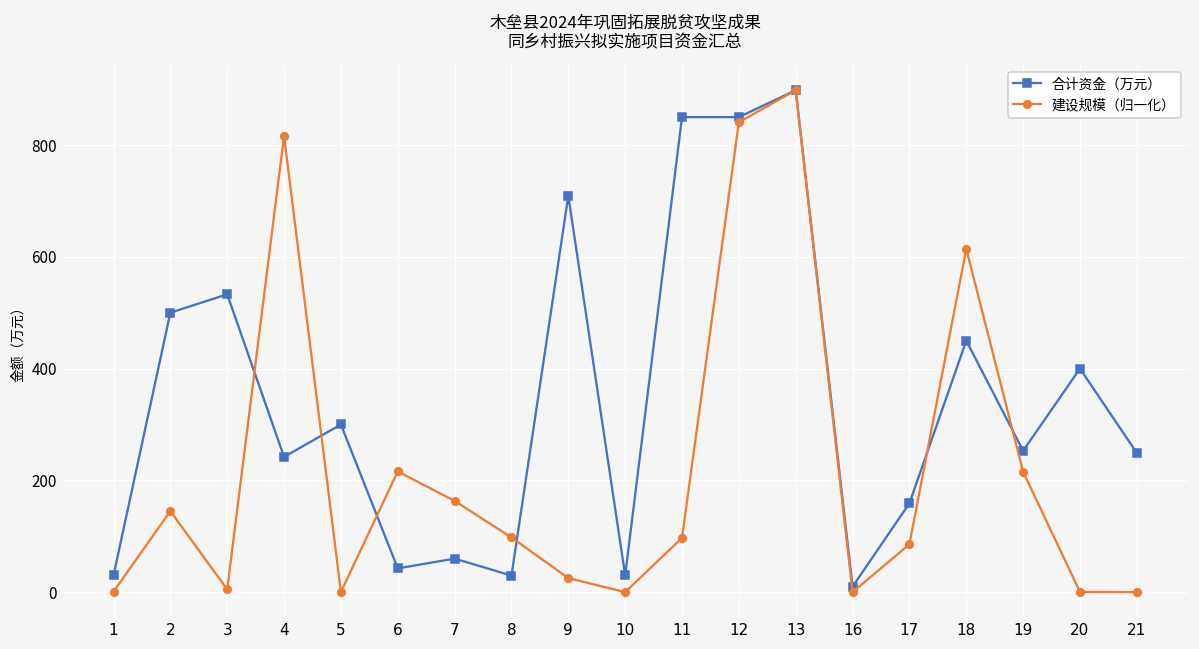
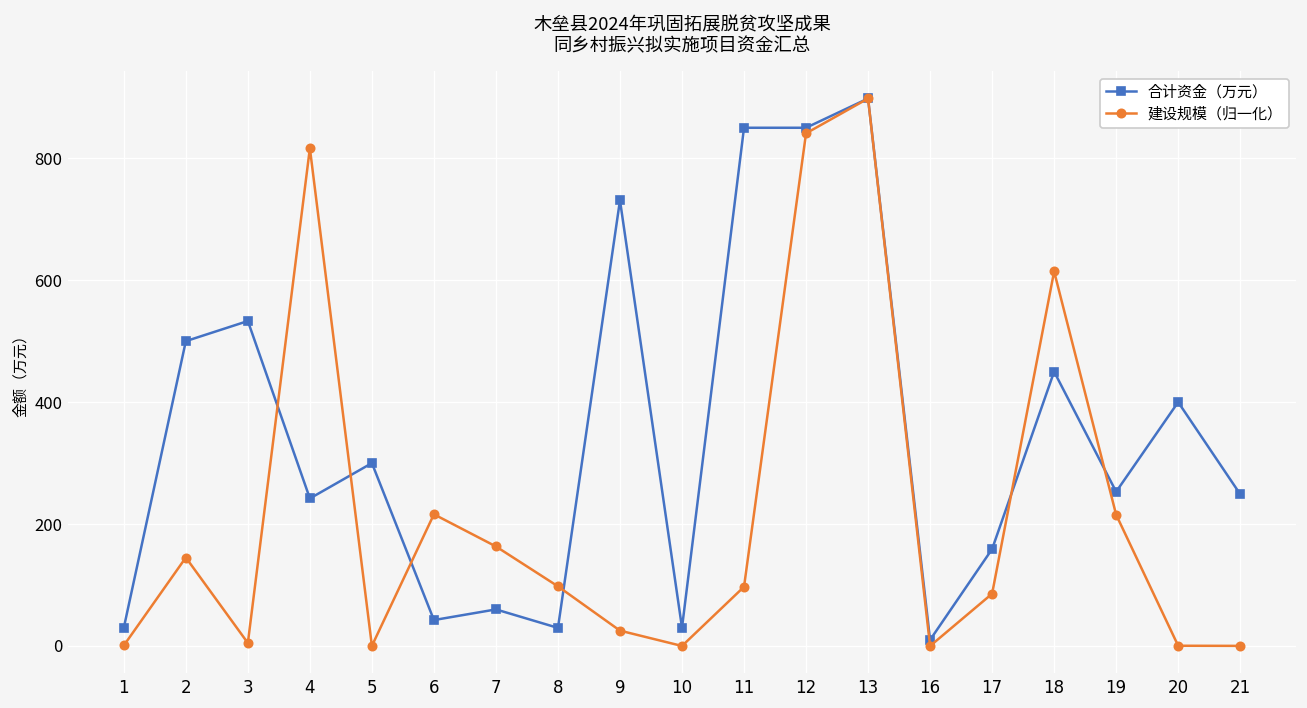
  {
    "合计资金（万元）": {
      "1": 30,
      "2": 500,
      "3": 530,
      "4": 240,
      "5": 300,
      "6": 40,
      "7": 60,
      "8": 30,
-     "9": 710,
+     "9": 730,
      "10": 30,
      "11": 850,
      "12": 850,
      "16": 10,
      "17": 160,
      "18": 450,
      "19": 250,
      "20": 400,
      "21": 250
    },
    "建设规模（归一化）": {
      "1": 0,
      "2": 150,
      "3": 0,
      "4": 820,
      "5": 0,
      "6": 220,
      "7": 160,
      "8": 100,
      "9": 30,
      "10": 0,
      "11": 100,
      "12": 840,
      "16": 0,
      "17": 90,
      "18": 610,
      "19": 220,
      "20": 0,
      "21": 0
    }
  }
